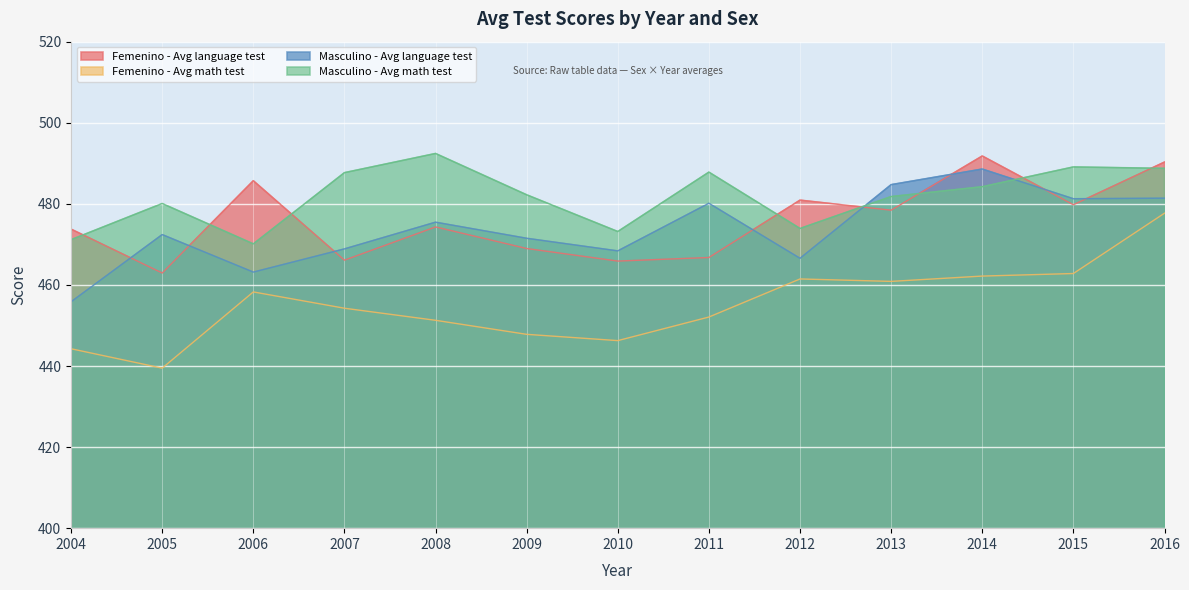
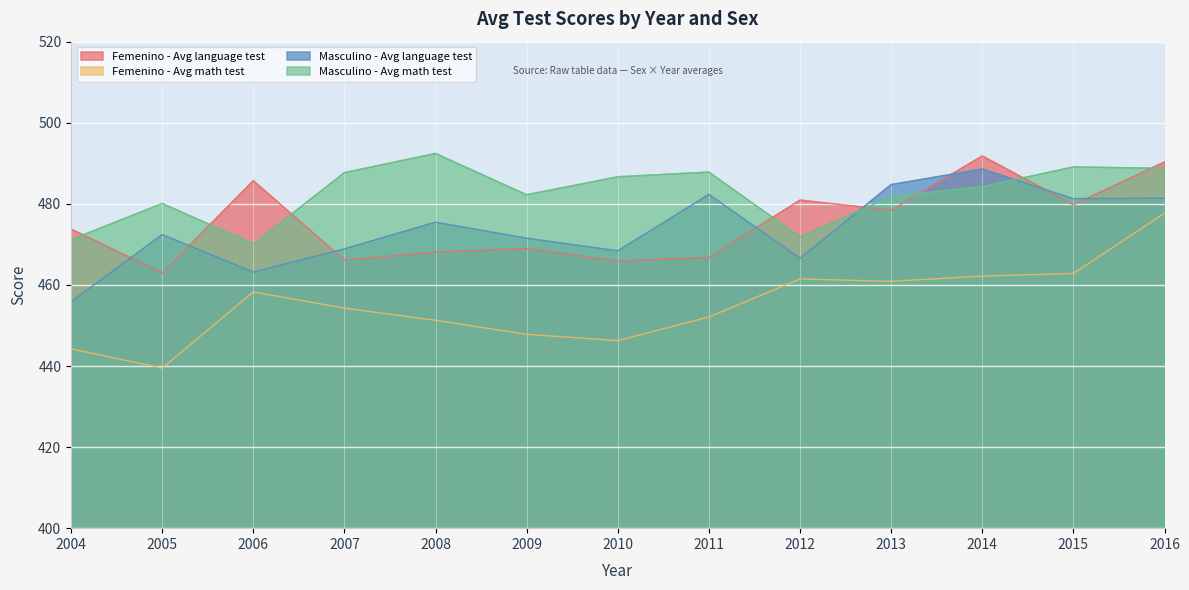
  {
    "Femenino - Avg language test": {
      "2004": 474,
      "2005": 463,
      "2006": 486,
      "2007": 466,
-     "2008": 474,
+     "2008": 468,
      "2009": 469,
      "2010": 466,
      "2011": 467,
      "2012": 481,
      "2013": 478,
      "2014": 492,
      "2015": 480,
      "2016": 490
    },
    "Femenino - Avg math test": {
      "2004": 444,
      "2005": 439,
      "2006": 458,
      "2007": 454,
      "2008": 451,
      "2009": 448,
      "2010": 446,
      "2011": 452,
      "2012": 461,
      "2013": 461,
      "2014": 462,
      "2015": 463,
      "2016": 478
    },
    "Masculino - Avg language test": {
      "2004": 456,
      "2005": 472,
      "2006": 463,
      "2007": 469,
      "2008": 475,
      "2009": 472,
      "2010": 468,
-     "2011": 480,
+     "2011": 482,
      "2012": 467,
      "2013": 485,
      "2014": 489,
      "2015": 481,
      "2016": 481
    },
    "Masculino - Avg math test": {
      "2004": 471,
      "2005": 480,
      "2006": 470,
      "2007": 488,
      "2008": 492,
      "2009": 482,
-     "2010": 473,
+     "2010": 487,
      "2011": 488,
-     "2012": 474,
+     "2012": 472,
      "2013": 482,
      "2014": 484,
      "2015": 489,
      "2016": 489
    }
  }
